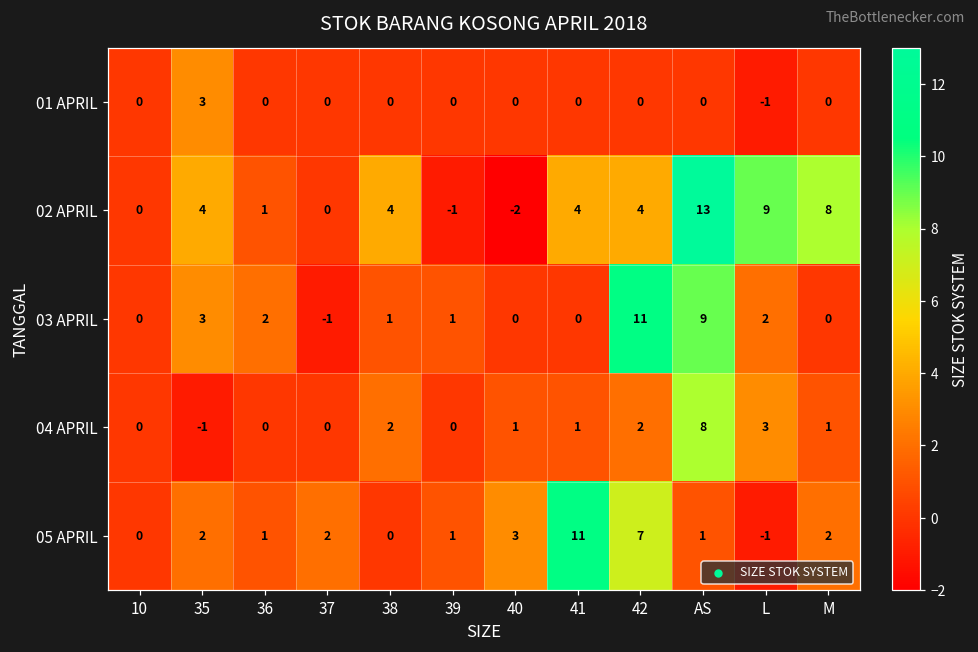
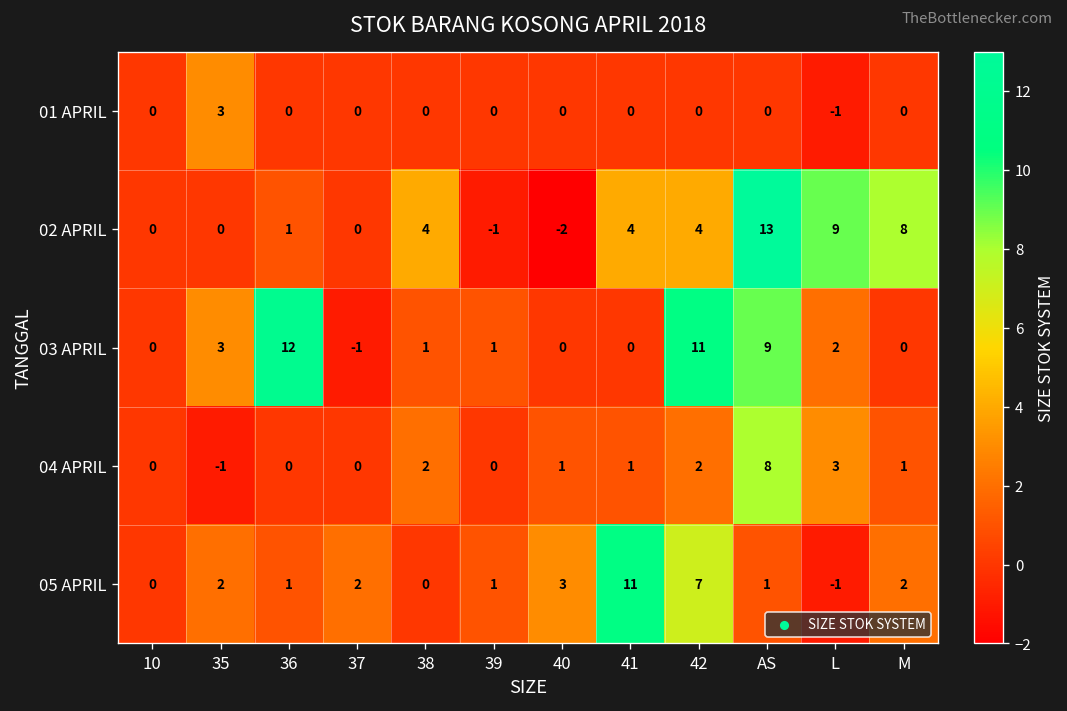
  {
    "01 APRIL": {
      "10": 0,
      "35": 3,
      "36": 0,
      "37": 0,
      "38": 0,
      "39": 0,
      "40": 0,
      "41": 0,
      "42": 0,
      "AS": 0,
      "L": -1,
      "M": 0
    },
    "02 APRIL": {
      "10": 0,
-     "35": 4,
+     "35": 0,
      "36": 1,
      "37": 0,
      "38": 4,
      "39": -1,
      "40": -2,
      "41": 4,
      "42": 4,
      "AS": 13,
      "L": 9,
      "M": 8
    },
    "03 APRIL": {
      "10": 0,
      "35": 3,
-     "36": 2,
+     "36": 12,
      "37": -1,
      "38": 1,
      "39": 1,
      "40": 0,
      "41": 0,
      "42": 11,
      "AS": 9,
      "L": 2,
      "M": 0
    },
    "04 APRIL": {
      "10": 0,
      "35": -1,
      "36": 0,
      "37": 0,
      "38": 2,
      "39": 0,
      "40": 1,
      "41": 1,
      "42": 2,
      "AS": 8,
      "L": 3,
      "M": 1
    },
    "05 APRIL": {
      "10": 0,
      "35": 2,
      "36": 1,
      "37": 2,
      "38": 0,
      "39": 1,
      "40": 3,
      "41": 11,
      "42": 7,
      "AS": 1,
      "L": -1,
      "M": 2
    }
  }
